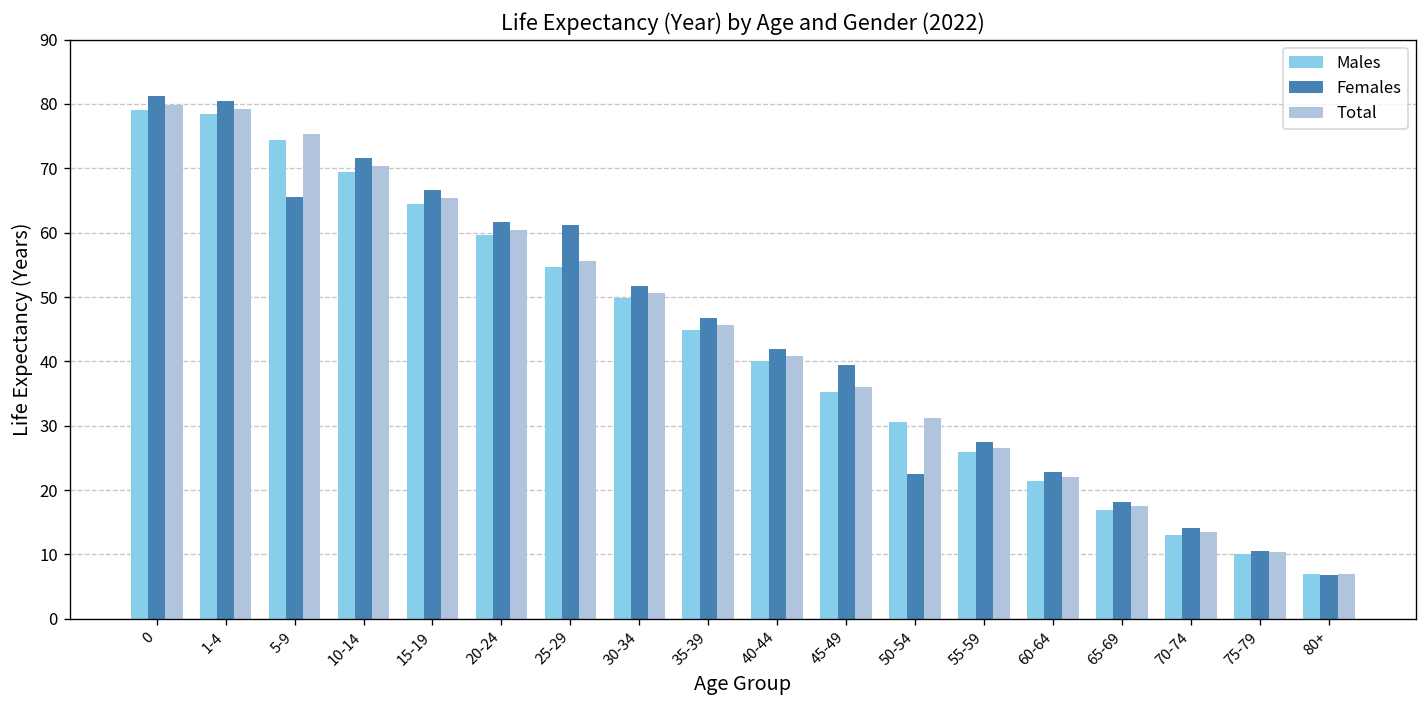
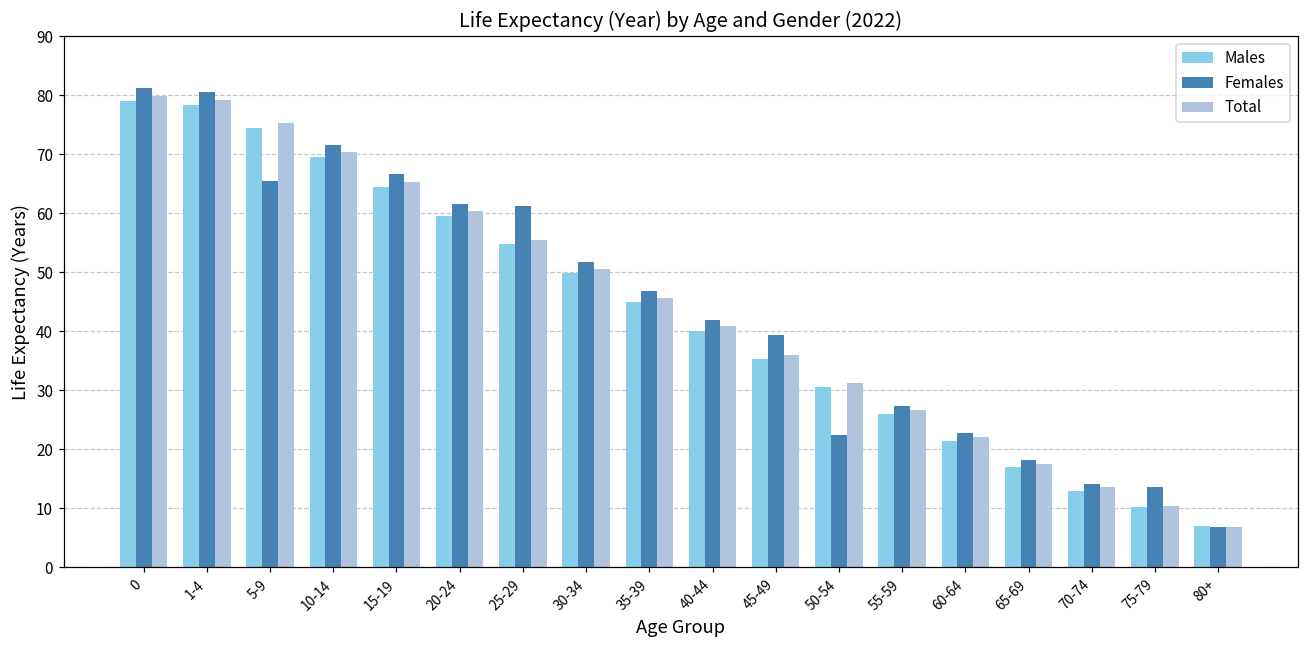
  {
    "Females": {
      "0": 81,
      "1-4": 81,
      "5-9": 66,
      "10-14": 72,
      "15-19": 67,
      "20-24": 62,
      "25-29": 61,
      "30-34": 52,
      "35-39": 47,
      "40-44": 42,
      "45-49": 39,
      "50-54": 22,
      "55-59": 27,
      "60-64": 23,
      "65-69": 18,
      "70-74": 14,
-     "75-79": 11,
+     "75-79": 14,
      "80+": 7
    }
  }
